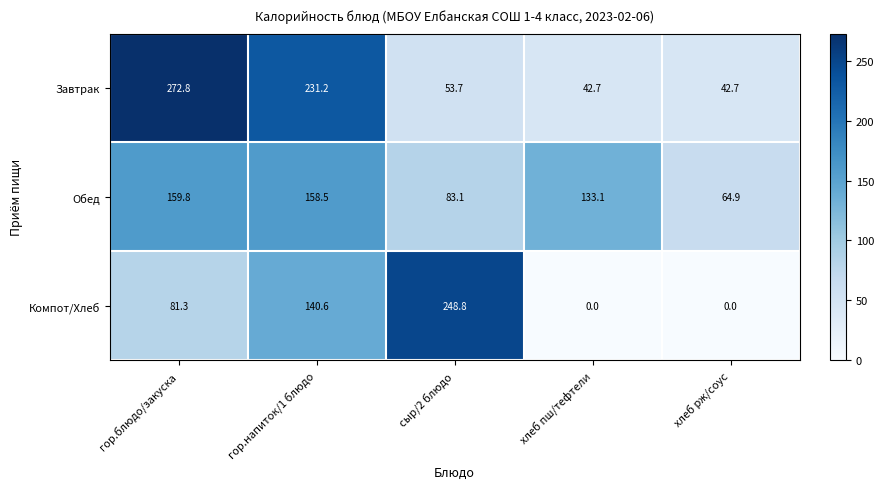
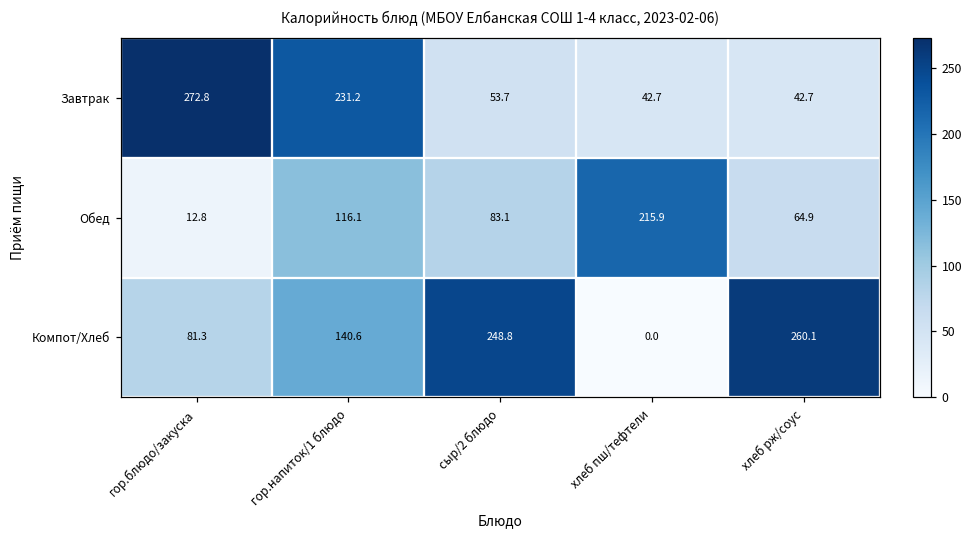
  {
    "Завтрак": {
      "гор.блюдо/закуска": 272.8,
      "гор.напиток/1 блюдо": 231.2,
      "сыр/2 блюдо": 53.7,
      "хлеб пш/тефтели": 42.7,
      "хлеб рж/соус": 42.7
    },
    "Обед": {
-     "гор.блюдо/закуска": 159.8,
-     "гор.напиток/1 блюдо": 158.5,
+     "гор.блюдо/закуска": 12.8,
+     "гор.напиток/1 блюдо": 116.1,
      "сыр/2 блюдо": 83.1,
-     "хлеб пш/тефтели": 133.1,
+     "хлеб пш/тефтели": 215.9,
      "хлеб рж/соус": 64.9
    },
    "Компот/Хлеб": {
      "гор.блюдо/закуска": 81.3,
      "гор.напиток/1 блюдо": 140.6,
      "сыр/2 блюдо": 248.8,
      "хлеб пш/тефтели": 0.0,
-     "хлеб рж/соус": 0.0
+     "хлеб рж/соус": 260.1
    }
  }
